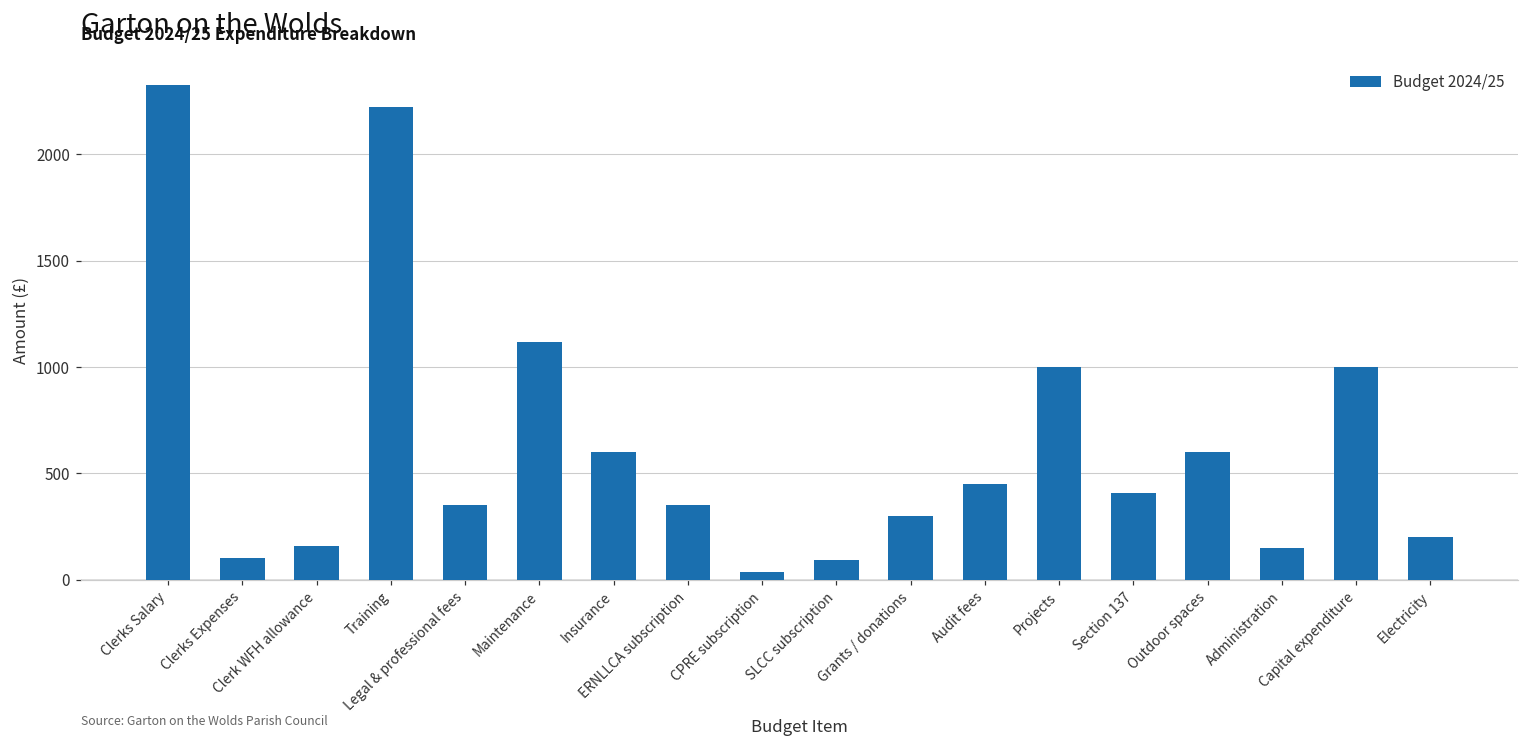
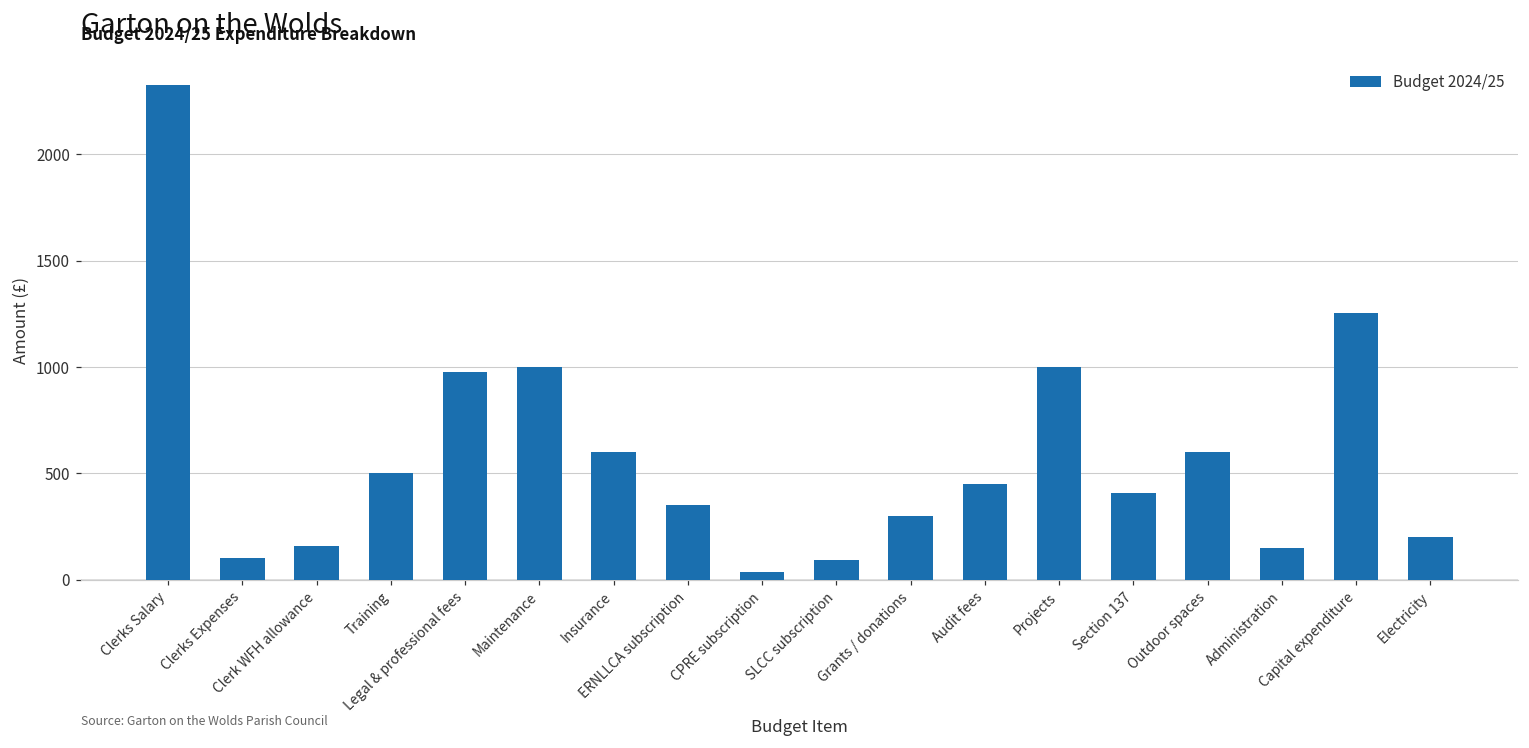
  {
    "Clerks Salary": 2330,
    "Clerks Expenses": 100,
    "Clerk WFH allowance": 160,
-   "Training": 2220,
-   "Legal & professional fees": 350,
-   "Maintenance": 1120,
+   "Training": 500,
+   "Legal & professional fees": 980,
+   "Maintenance": 1000,
    "Insurance": 600,
    "ERNLLCA subscription": 350,
    "CPRE subscription": 40,
    "SLCC subscription": 90,
    "Grants / donations": 300,
    "Audit fees": 450,
    "Projects": 1000,
    "Section 137": 410,
    "Outdoor spaces": 600,
    "Administration": 150,
-   "Capital expenditure": 1000,
+   "Capital expenditure": 1260,
    "Electricity": 200
  }
